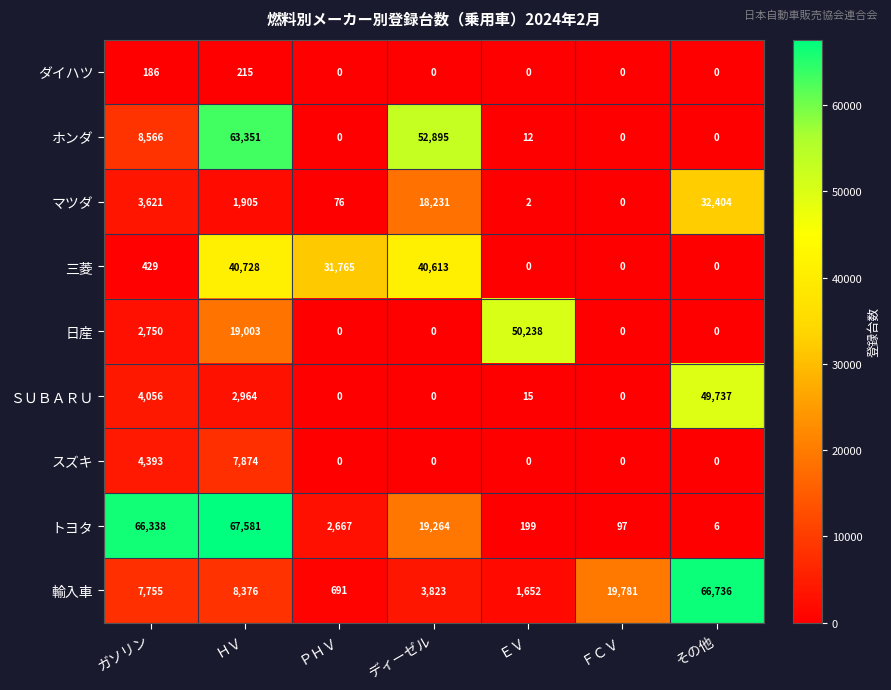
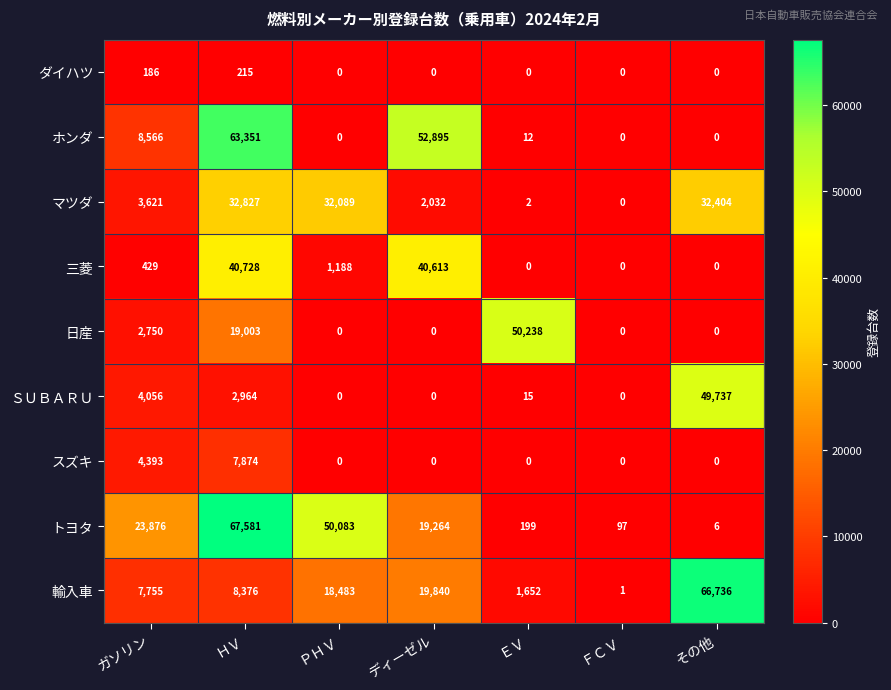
  {
    "ダイハツ": {
      "ガソリン": "186",
      "ＨＶ": "215",
      "ＰＨＶ": "0",
      "ディーゼル": "0",
      "ＥＶ": "0",
      "ＦＣＶ": "0",
      "その他": "0"
    },
    "ホンダ": {
      "ガソリン": "8,566",
      "ＨＶ": "63,351",
      "ＰＨＶ": "0",
      "ディーゼル": "52,895",
      "ＥＶ": "12",
      "ＦＣＶ": "0",
      "その他": "0"
    },
    "マツダ": {
      "ガソリン": "3,621",
-     "ＨＶ": "1,905",
-     "ＰＨＶ": "76",
-     "ディーゼル": "18,231",
+     "ＨＶ": "32,827",
+     "ＰＨＶ": "32,089",
+     "ディーゼル": "2,032",
      "ＥＶ": "2",
      "ＦＣＶ": "0",
      "その他": "32,404"
    },
    "三菱": {
      "ガソリン": "429",
      "ＨＶ": "40,728",
-     "ＰＨＶ": "31,765",
+     "ＰＨＶ": "1,188",
      "ディーゼル": "40,613",
      "ＥＶ": "0",
      "ＦＣＶ": "0",
      "その他": "0"
    },
    "日産": {
      "ガソリン": "2,750",
      "ＨＶ": "19,003",
      "ＰＨＶ": "0",
      "ディーゼル": "0",
      "ＥＶ": "50,238",
      "ＦＣＶ": "0",
      "その他": "0"
    },
    "ＳＵＢＡＲＵ": {
      "ガソリン": "4,056",
      "ＨＶ": "2,964",
      "ＰＨＶ": "0",
      "ディーゼル": "0",
      "ＥＶ": "15",
      "ＦＣＶ": "0",
      "その他": "49,737"
    },
    "スズキ": {
      "ガソリン": "4,393",
      "ＨＶ": "7,874",
      "ＰＨＶ": "0",
      "ディーゼル": "0",
      "ＥＶ": "0",
      "ＦＣＶ": "0",
      "その他": "0"
    },
    "トヨタ": {
-     "ガソリン": "66,338",
+     "ガソリン": "23,876",
      "ＨＶ": "67,581",
-     "ＰＨＶ": "2,667",
+     "ＰＨＶ": "50,083",
      "ディーゼル": "19,264",
      "ＥＶ": "199",
      "ＦＣＶ": "97",
      "その他": "6"
    },
    "輸入車": {
      "ガソリン": "7,755",
      "ＨＶ": "8,376",
-     "ＰＨＶ": "691",
-     "ディーゼル": "3,823",
+     "ＰＨＶ": "18,483",
+     "ディーゼル": "19,840",
      "ＥＶ": "1,652",
-     "ＦＣＶ": "19,781",
+     "ＦＣＶ": "1",
      "その他": "66,736"
    }
  }
